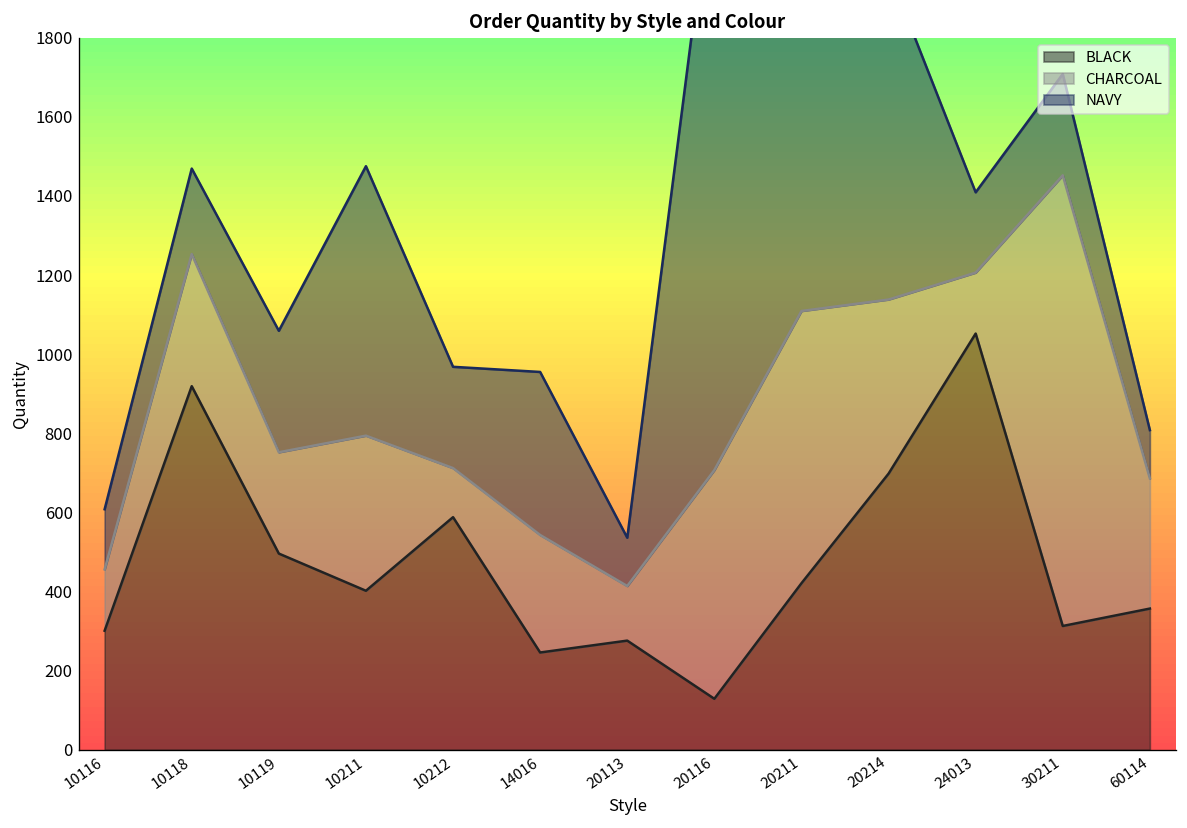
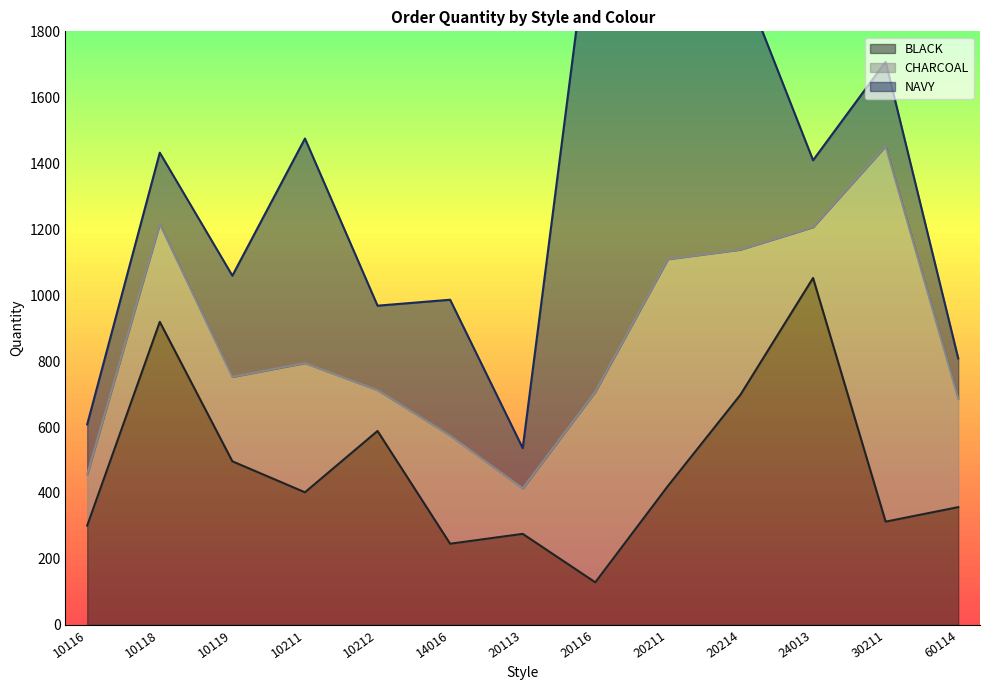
  {
    "CHARCOAL": {
      "10116": 160,
-     "10118": 330,
+     "10118": 300,
      "10119": 260,
      "10211": 390,
      "10212": 120,
-     "14016": 300,
+     "14016": 330,
      "20113": 140,
      "20116": 580,
      "20211": 690,
      "20214": 440,
      "24013": 150,
      "30211": 1140,
      "60114": 330
    }
  }
